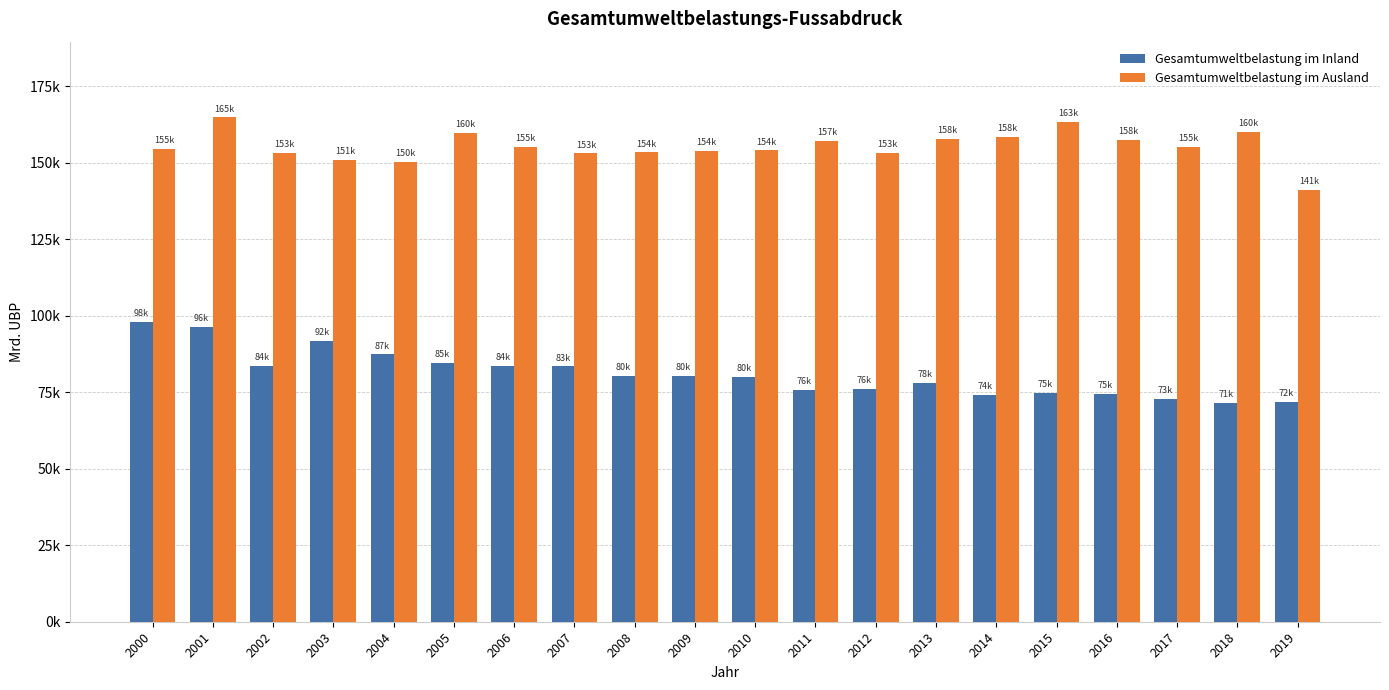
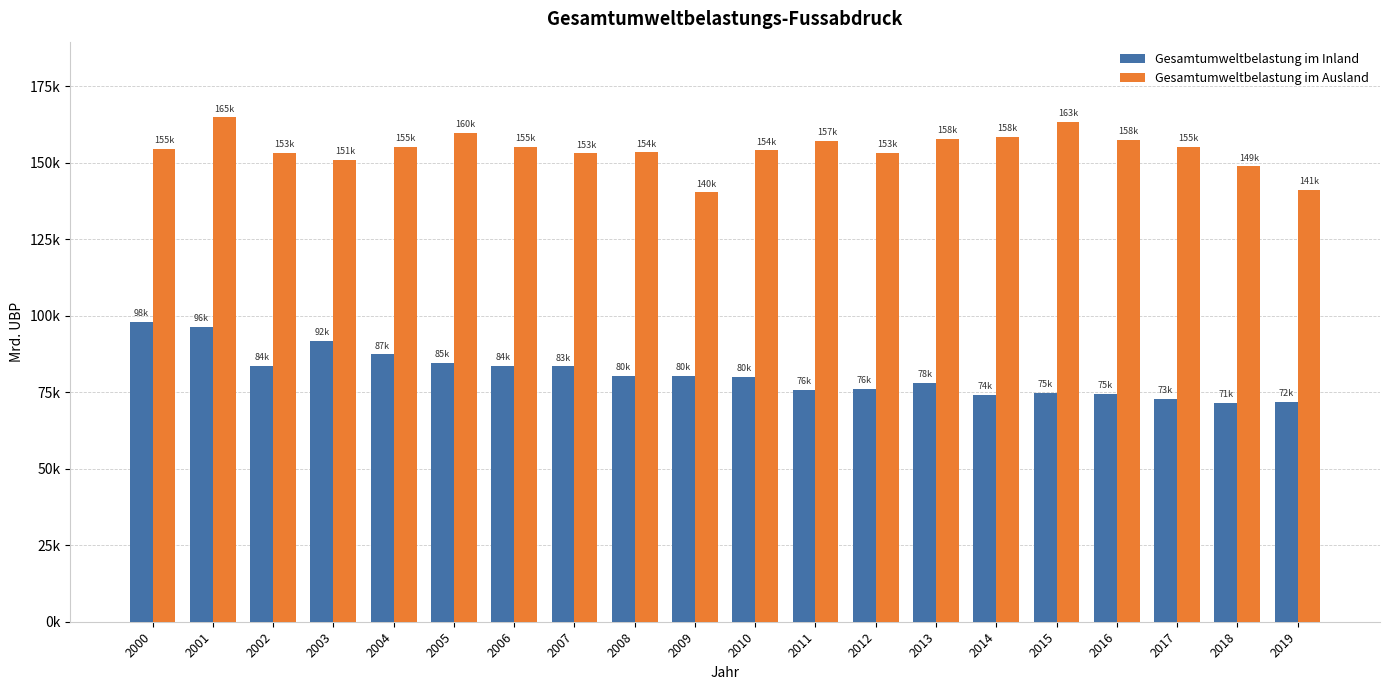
  {
    "Gesamtumweltbelastung im Inland": {
      "2000": "98k",
      "2001": "96k",
      "2002": "84k",
      "2003": "92k",
      "2004": "87k",
      "2005": "85k",
      "2006": "84k",
      "2007": "83k",
      "2008": "80k",
      "2009": "80k",
      "2010": "80k",
      "2011": "76k",
      "2012": "76k",
      "2013": "78k",
      "2014": "74k",
      "2015": "75k",
      "2016": "75k",
      "2017": "73k",
      "2018": "71k",
      "2019": "72k"
    },
    "Gesamtumweltbelastung im Ausland": {
      "2000": "155k",
      "2001": "165k",
      "2002": "153k",
      "2003": "151k",
-     "2004": "150k",
+     "2004": "155k",
      "2005": "160k",
      "2006": "155k",
      "2007": "153k",
      "2008": "154k",
-     "2009": "154k",
+     "2009": "140k",
      "2010": "154k",
      "2011": "157k",
      "2012": "153k",
      "2013": "158k",
      "2014": "158k",
      "2015": "163k",
      "2016": "158k",
      "2017": "155k",
-     "2018": "160k",
+     "2018": "149k",
      "2019": "141k"
    }
  }
